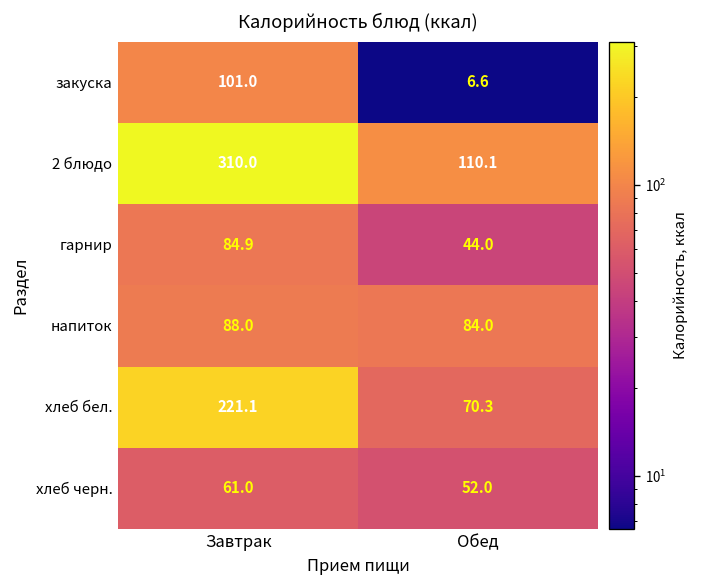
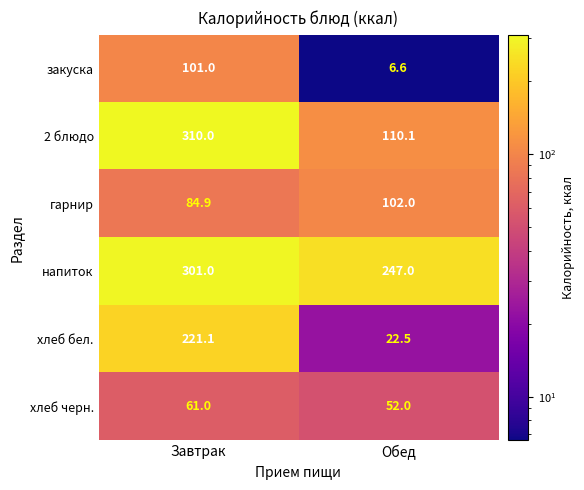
  {
    "закуска": {
      "Завтрак": 101.0,
      "Обед": 6.6
    },
    "2 блюдо": {
      "Завтрак": 310.0,
      "Обед": 110.1
    },
    "гарнир": {
      "Завтрак": 84.9,
-     "Обед": 44.0
+     "Обед": 102.0
    },
    "напиток": {
-     "Завтрак": 88.0,
-     "Обед": 84.0
+     "Завтрак": 301.0,
+     "Обед": 247.0
    },
    "хлеб бел.": {
      "Завтрак": 221.1,
-     "Обед": 70.3
+     "Обед": 22.5
    },
    "хлеб черн.": {
      "Завтрак": 61.0,
      "Обед": 52.0
    }
  }
